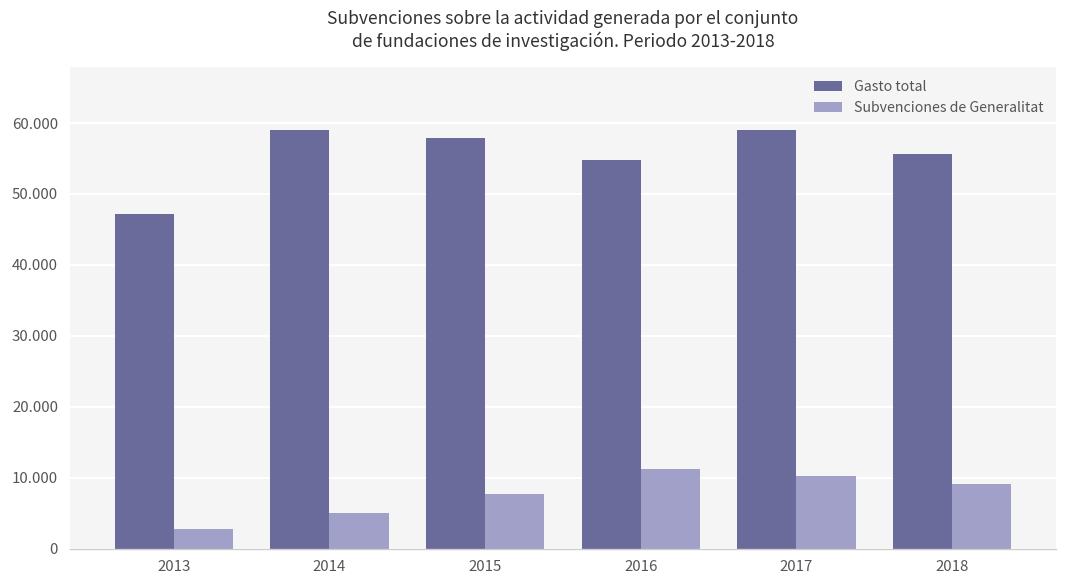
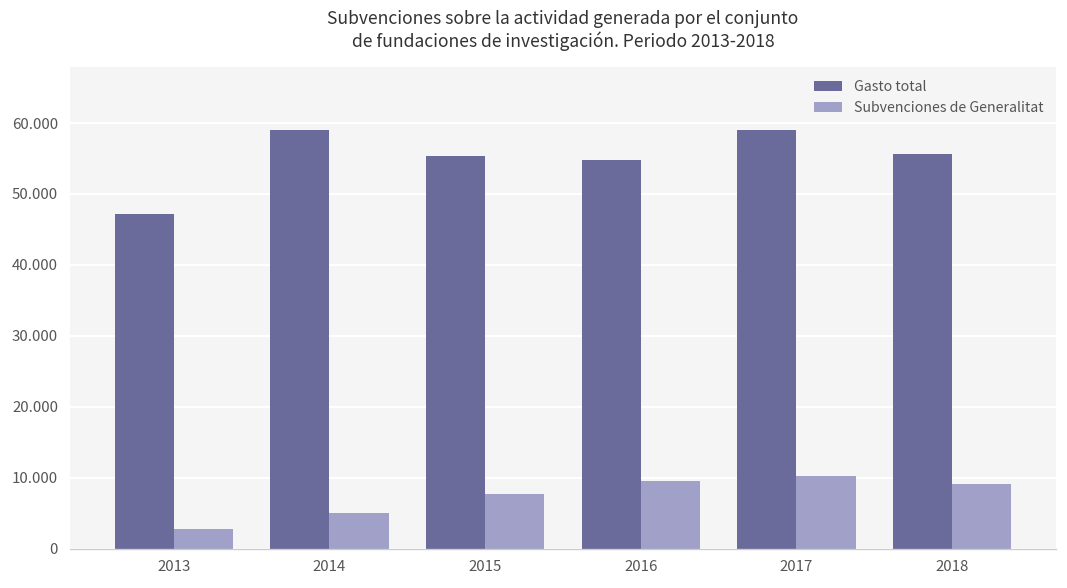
  {
    "Gasto total": {
      "2013": 47,
      "2014": 59,
-     "2015": 58,
+     "2015": 55,
      "2016": 55,
      "2017": 59,
      "2018": 56
    },
    "Subvenciones de Generalitat": {
      "2013": 3,
      "2014": 5,
      "2015": 8,
-     "2016": 11,
+     "2016": 10,
      "2017": 10,
      "2018": 9
    }
  }
